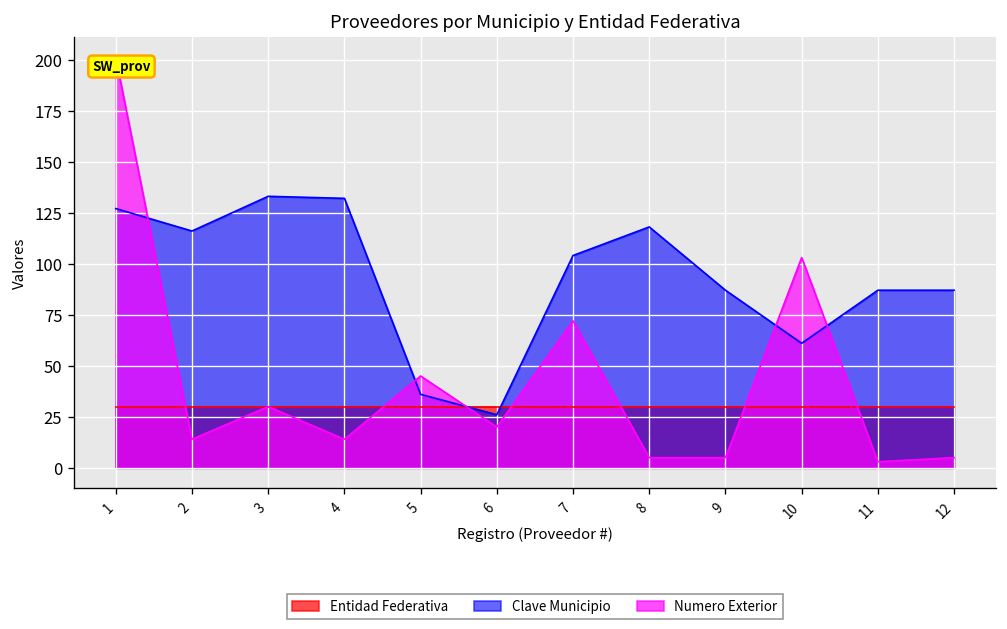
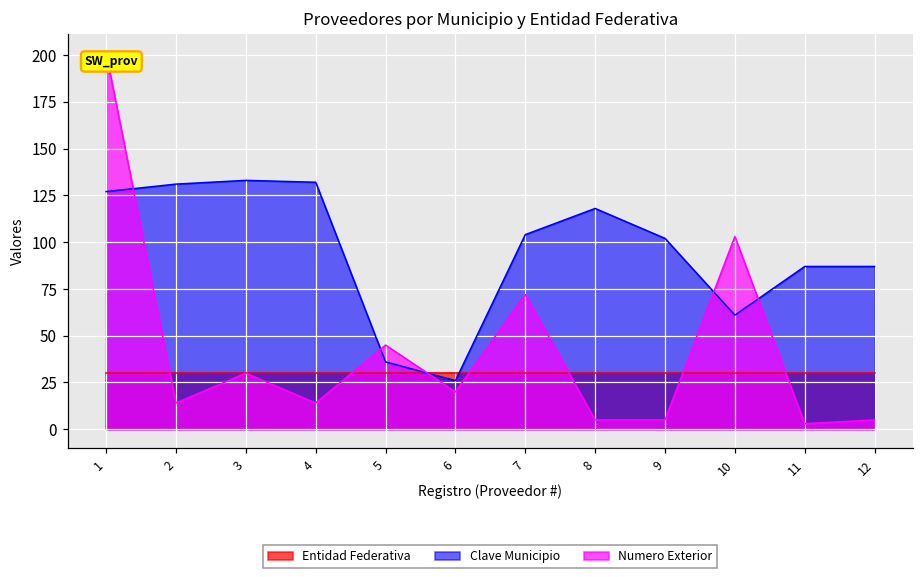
  {
    "Entidad Federativa": {
      "1": 30,
      "2": 30,
      "4": 30,
      "5": 30,
      "6": 30,
      "7": 30,
      "8": 30,
      "9": 30,
      "10": 30,
      "11": 30,
      "12": 30
    },
    "Clave Municipio": {
      "1": 127,
-     "2": 116,
+     "2": 131,
      "3": 133,
      "4": 132,
      "5": 36,
      "6": 26,
      "7": 104,
      "8": 118,
-     "9": 87,
+     "9": 102,
      "10": 61,
      "11": 87,
      "12": 87
    },
    "Numero Exterior": {
      "2": 14,
      "4": 14,
      "5": 45,
      "6": 20,
      "7": 72,
      "8": 5,
      "9": 5,
      "10": 103,
      "11": 3,
      "12": 5
    }
  }
